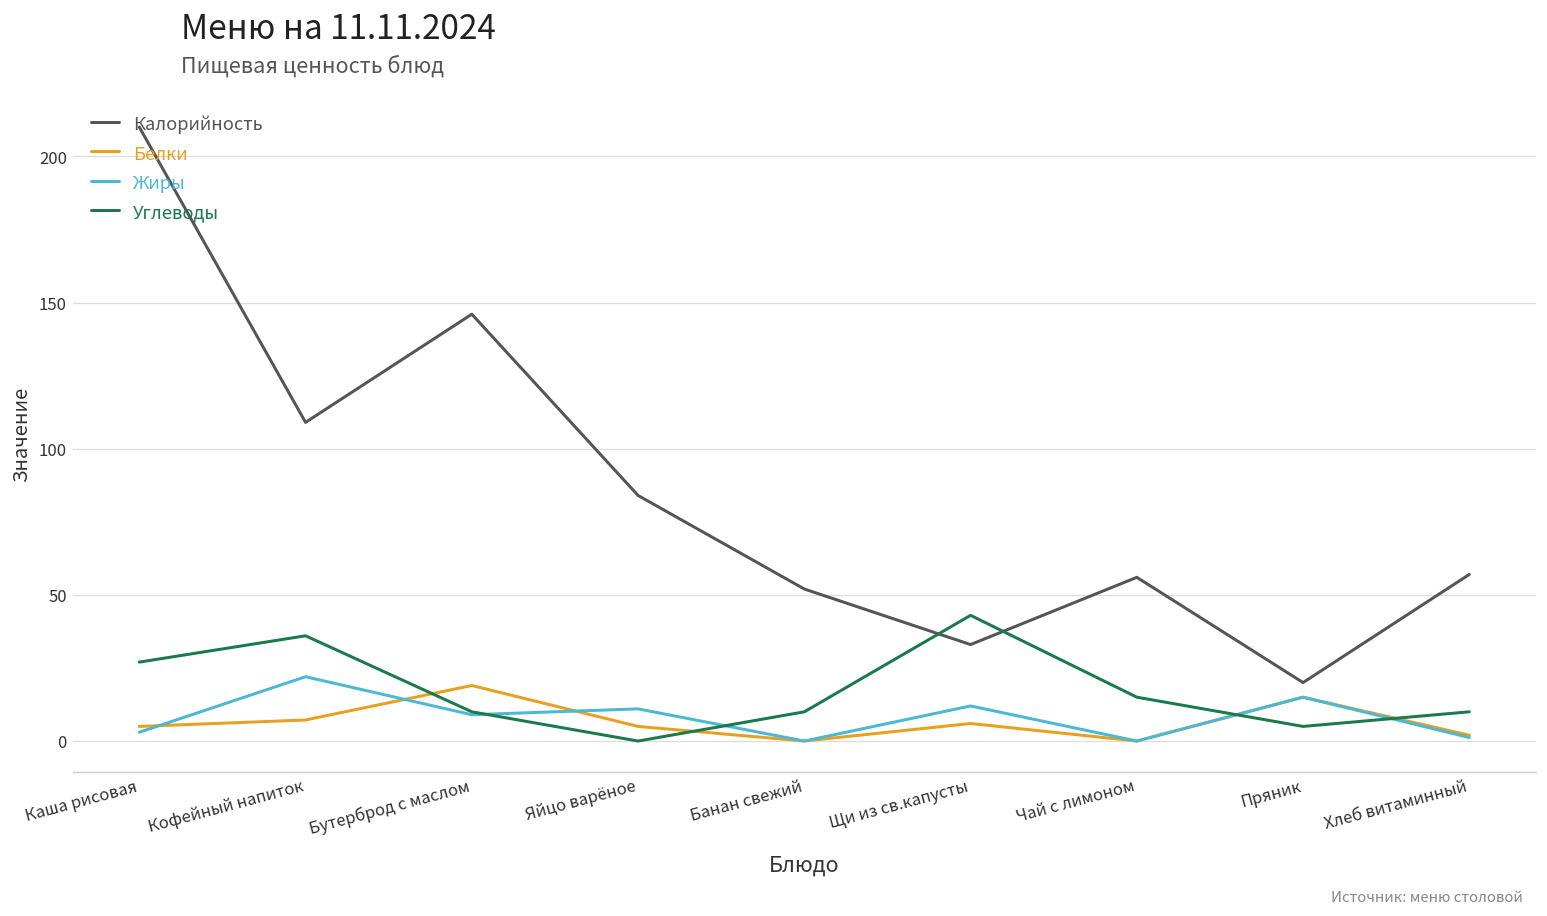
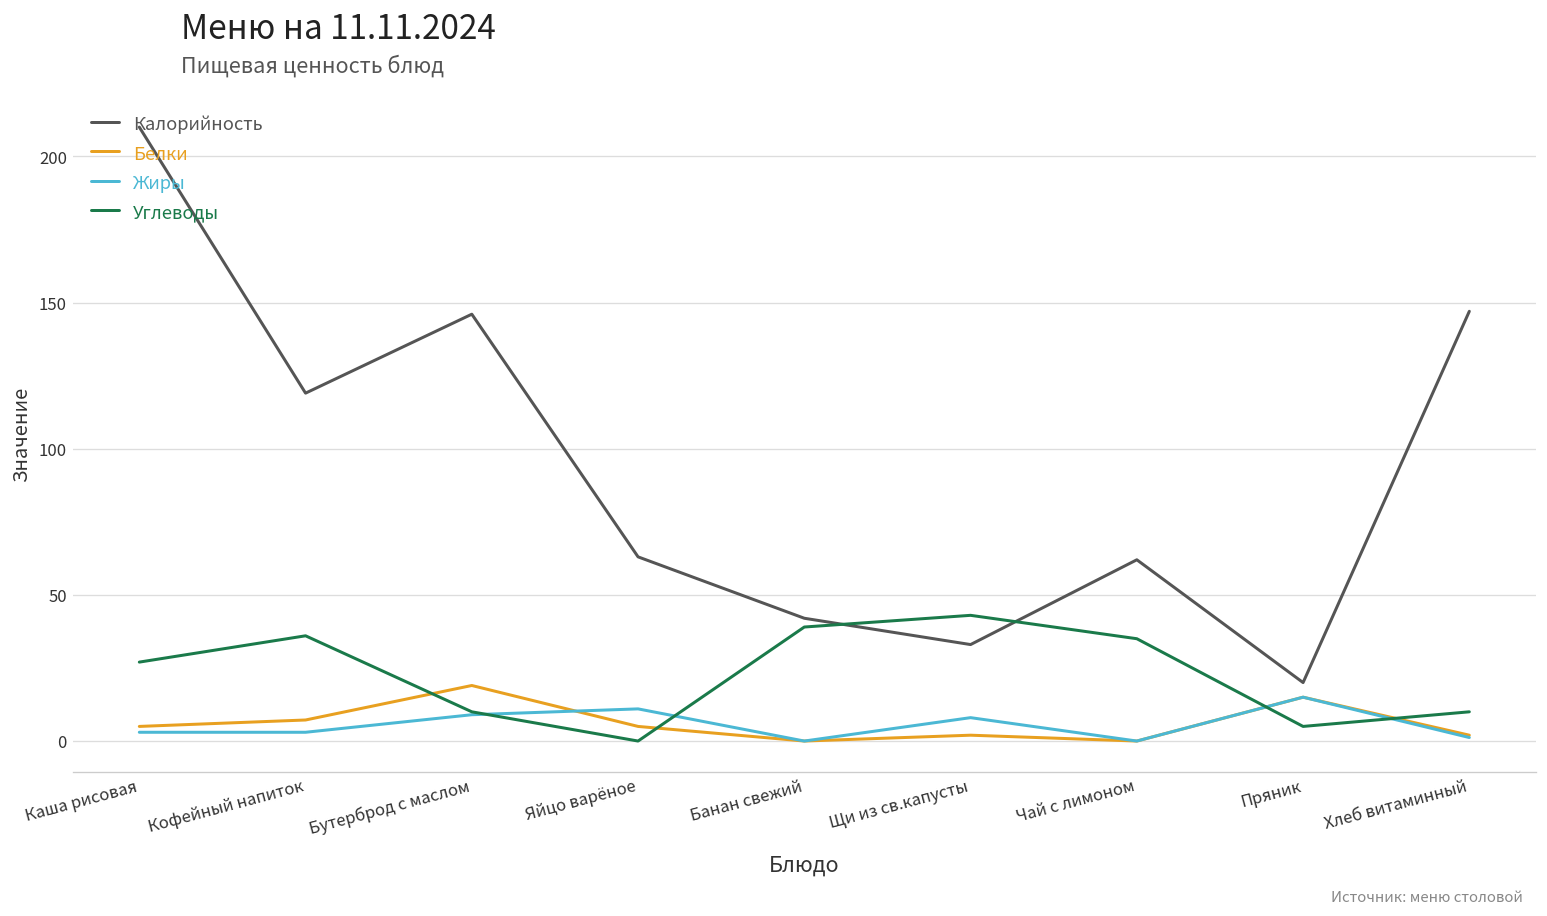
  {
    "Калорийность": {
      "Каша рисовая": 210,
-     "Кофейный напиток": 109,
+     "Кофейный напиток": 119,
      "Бутерброд с маслом": 146,
-     "Яйцо варёное": 84,
-     "Банан свежий": 52,
+     "Яйцо варёное": 63,
+     "Банан свежий": 42,
      "Щи из св.капусты": 33,
-     "Чай с лимоном": 56,
+     "Чай с лимоном": 62,
      "Пряник": 20,
-     "Хлеб витаминный": 57
+     "Хлеб витаминный": 147
    },
    "Белки": {
      "Каша рисовая": 5,
      "Кофейный напиток": 7,
      "Бутерброд с маслом": 19,
      "Яйцо варёное": 5,
-     "Щи из св.капусты": 6
+     "Щи из св.капусты": 2
    },
    "Жиры": {
      "Каша рисовая": 3,
-     "Кофейный напиток": 22,
+     "Кофейный напиток": 3,
      "Яйцо варёное": 11,
-     "Щи из св.капусты": 12
+     "Щи из св.капусты": 8
    },
    "Углеводы": {
      "Каша рисовая": 27,
      "Кофейный напиток": 36,
      "Яйцо варёное": 0,
-     "Банан свежий": 10,
+     "Банан свежий": 39,
      "Щи из св.капусты": 43,
-     "Чай с лимоном": 15,
+     "Чай с лимоном": 35,
      "Пряник": 5,
      "Хлеб витаминный": 10
    }
  }
